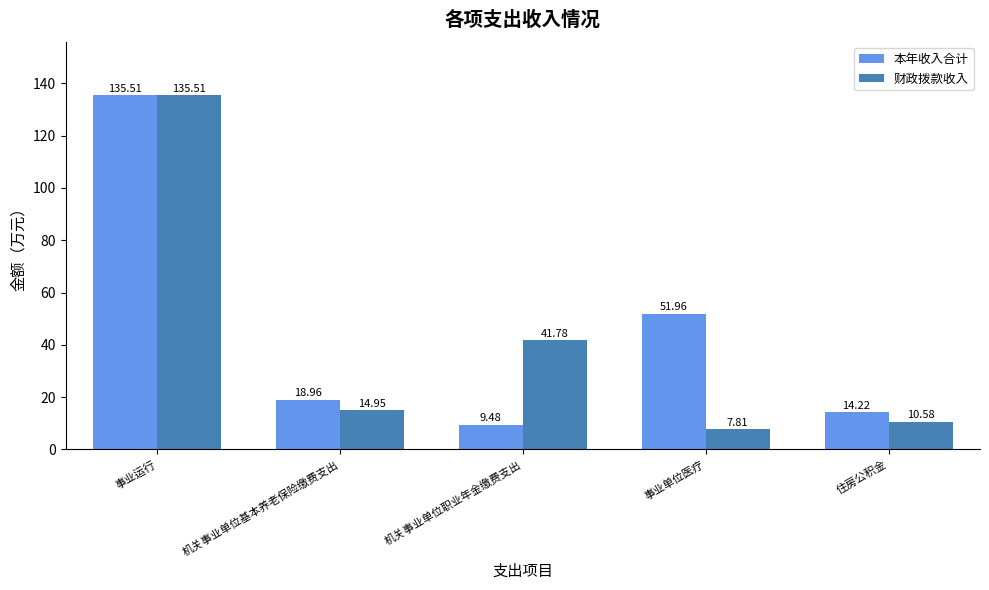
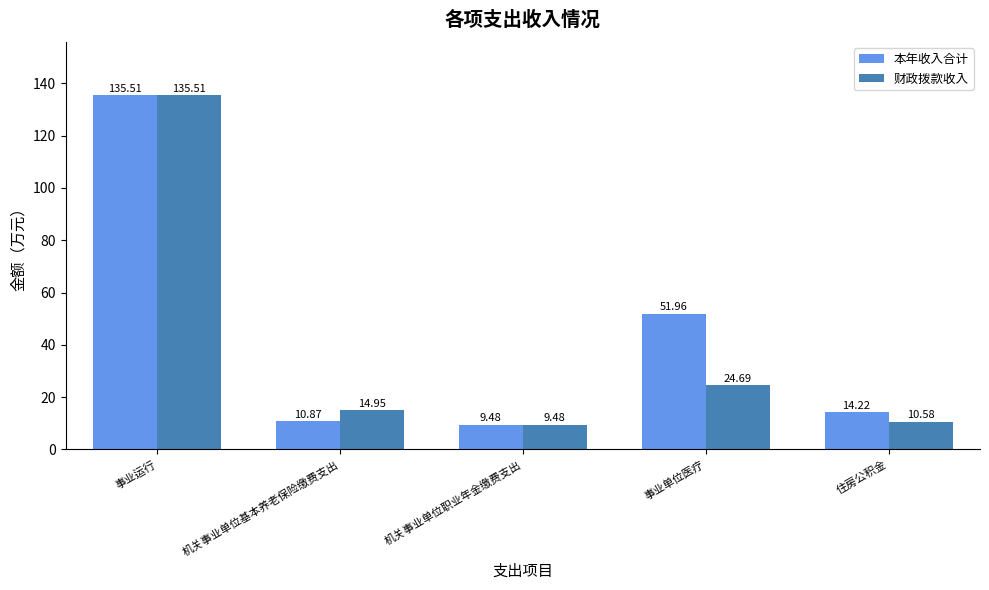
  {
    "本年收入合计": {
      "事业运行": 135.51,
-     "机关事业单位基本养老保险缴费支出": 18.96,
+     "机关事业单位基本养老保险缴费支出": 10.87,
      "机关事业单位职业年金缴费支出": 9.48,
      "事业单位医疗": 51.96,
      "住房公积金": 14.22
    },
    "财政拨款收入": {
      "事业运行": 135.51,
      "机关事业单位基本养老保险缴费支出": 14.95,
-     "机关事业单位职业年金缴费支出": 41.78,
-     "事业单位医疗": 7.81,
+     "机关事业单位职业年金缴费支出": 9.48,
+     "事业单位医疗": 24.69,
      "住房公积金": 10.58
    }
  }
